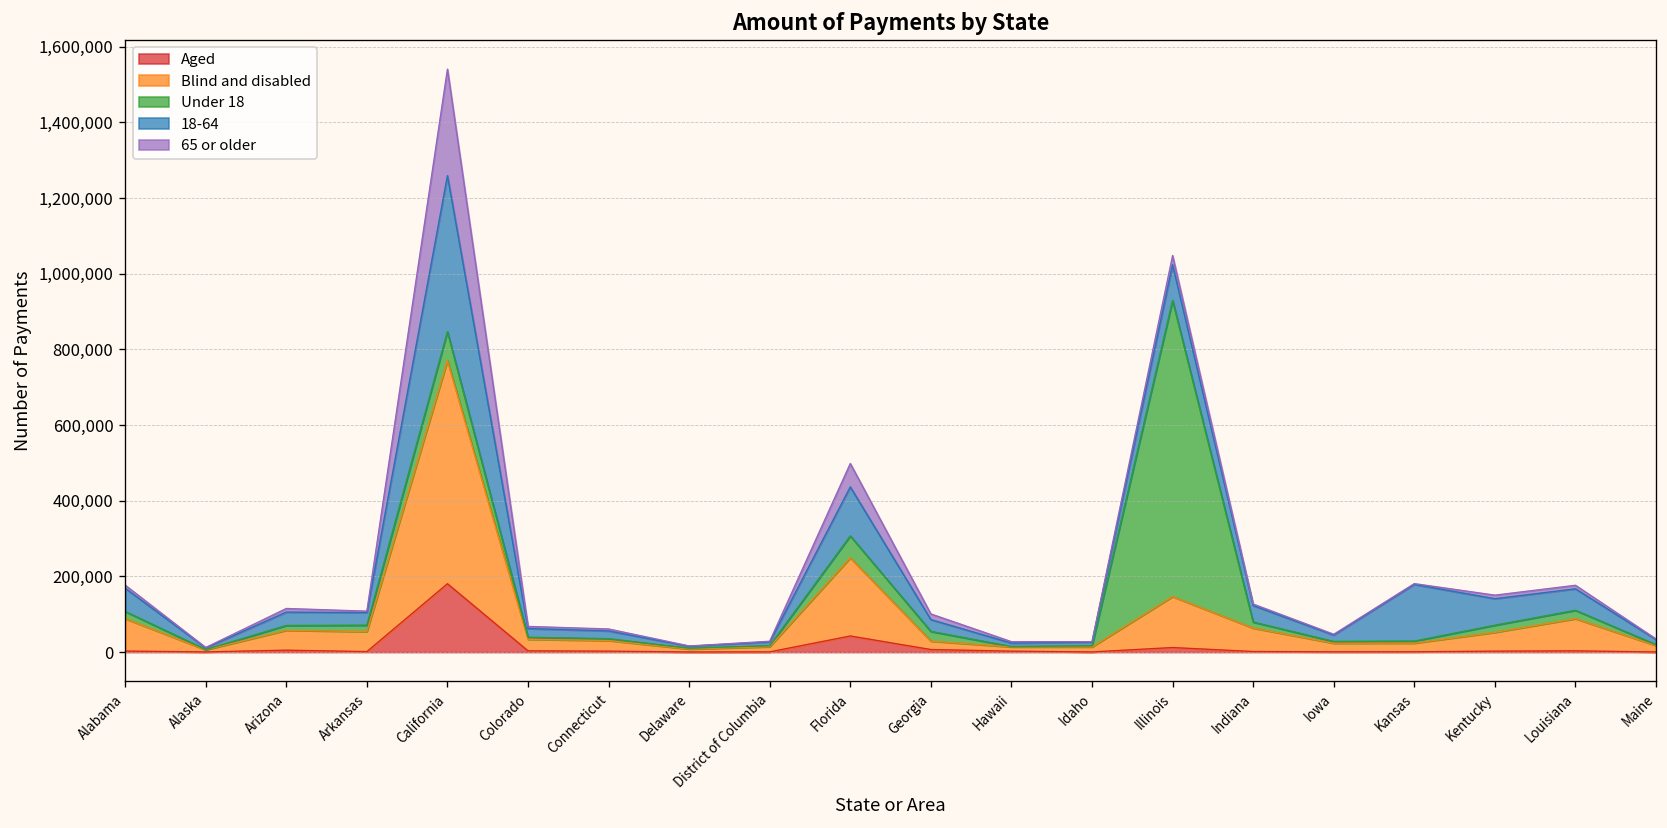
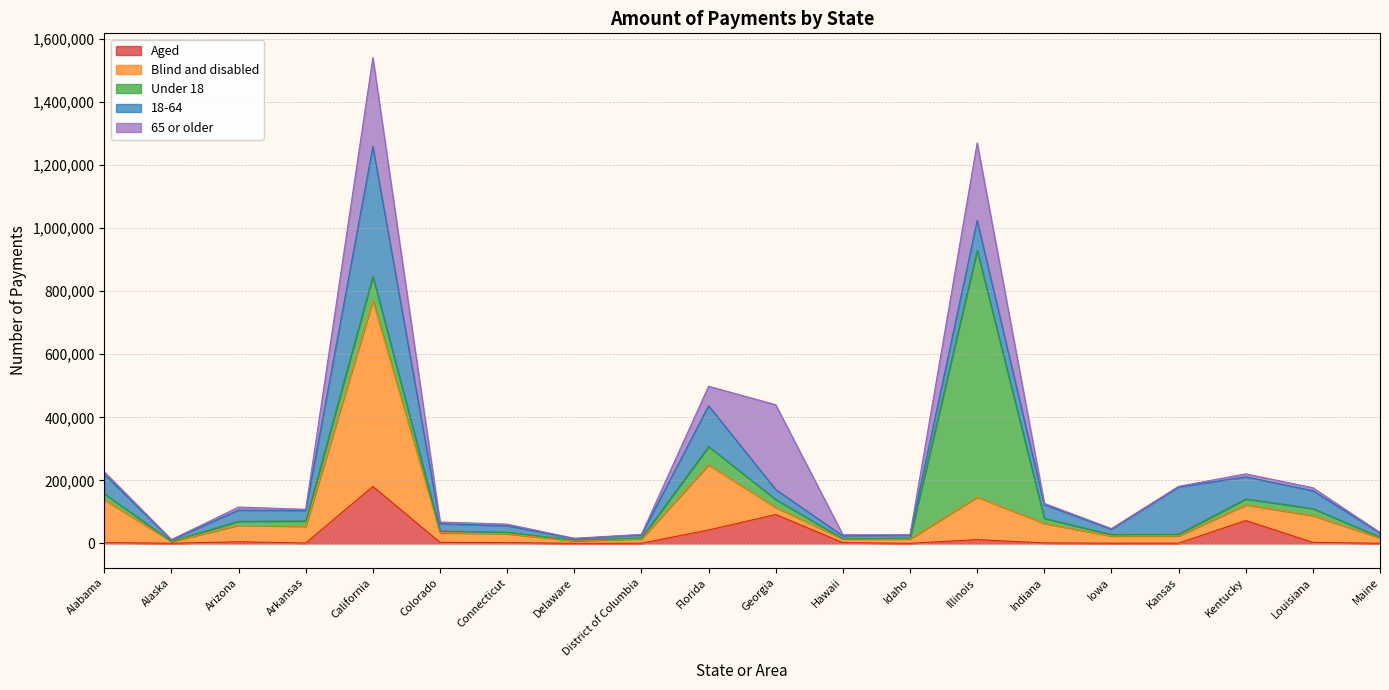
  {
    "Aged": {
      "Alabama": "0",
      "Arizona": "10,000",
      "Arkansas": "0",
      "California": "180,000",
      "Colorado": "0",
      "Connecticut": "0",
      "District of Columbia": "0",
      "Florida": "40,000",
-     "Georgia": "10,000",
+     "Georgia": "90,000",
      "Hawaii": "0",
      "Idaho": "0",
      "Illinois": "10,000",
      "Indiana": "0",
      "Iowa": "0",
      "Kansas": "0",
-     "Kentucky": "0",
+     "Kentucky": "70,000",
      "Louisiana": "0",
      "Maine": "0"
    },
    "Blind and disabled": {
-     "Alabama": "90,000",
+     "Alabama": "140,000",
      "Arizona": "50,000",
      "Arkansas": "50,000",
      "California": "590,000",
      "Florida": "210,000",
      "Georgia": "20,000",
      "Illinois": "130,000",
      "Indiana": "60,000",
      "Kentucky": "50,000",
      "Louisiana": "80,000"
    },
    "Under 18": {
      "Alabama": "20,000",
      "Arizona": "10,000",
      "Arkansas": "20,000",
      "California": "80,000",
      "Florida": "60,000",
      "Georgia": "30,000",
      "Illinois": "780,000",
      "Indiana": "20,000",
      "Kentucky": "20,000",
      "Louisiana": "20,000"
    },
    "18-64": {
      "Alabama": "60,000",
      "Arizona": "40,000",
      "California": "410,000",
      "Florida": "130,000",
      "Georgia": "30,000",
      "Illinois": "90,000",
      "Kentucky": "70,000",
      "Louisiana": "60,000"
    },
    "65 or older": {
      "Alabama": "10,000",
      "Arizona": "10,000",
      "California": "280,000",
      "Florida": "60,000",
-     "Georgia": "10,000",
-     "Illinois": "20,000",
+     "Georgia": "270,000",
+     "Illinois": "250,000",
      "Kentucky": "10,000",
      "Louisiana": "10,000"
    }
  }
